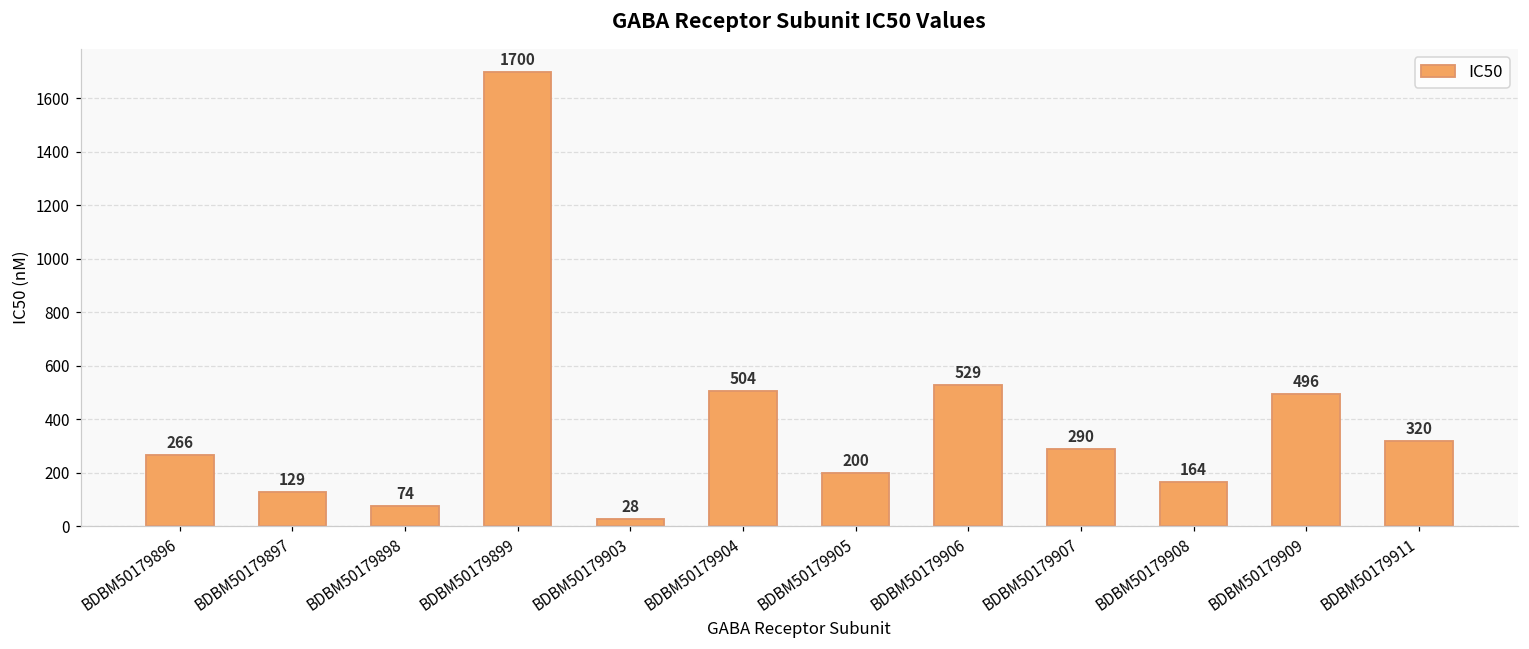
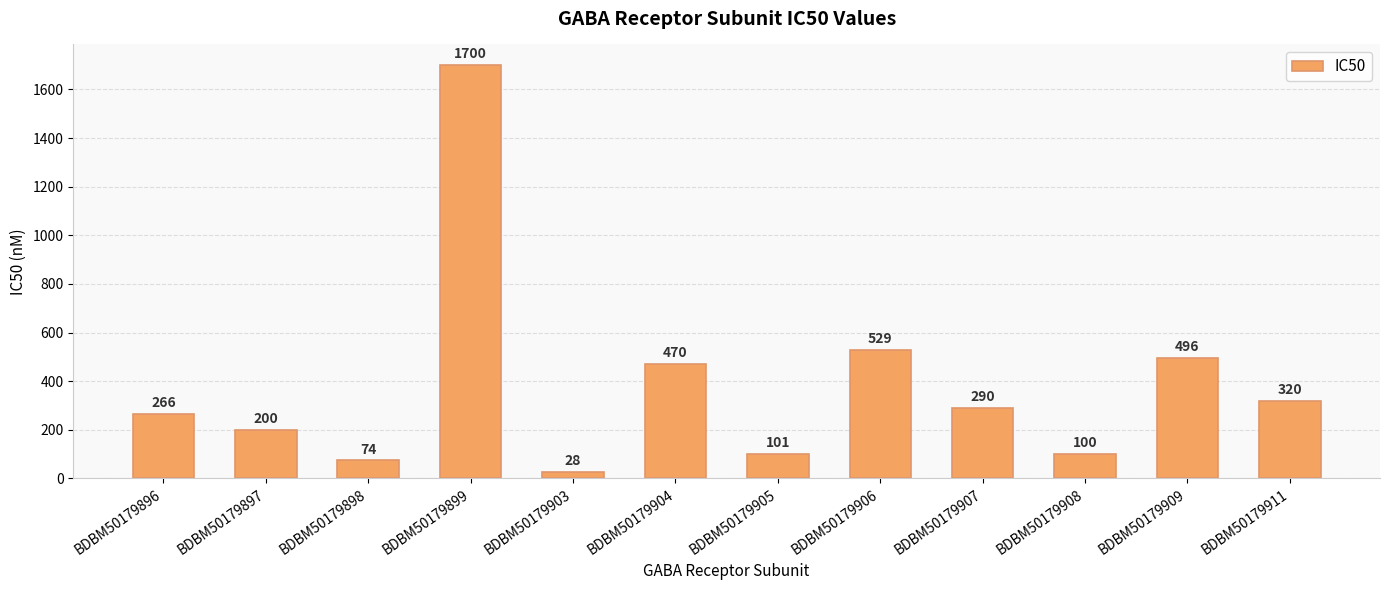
  {
    "BDBM50179896": 266,
-   "BDBM50179897": 129,
+   "BDBM50179897": 200,
    "BDBM50179898": 74,
    "BDBM50179899": 1700,
    "BDBM50179903": 28,
-   "BDBM50179904": 504,
-   "BDBM50179905": 200,
+   "BDBM50179904": 470,
+   "BDBM50179905": 101,
    "BDBM50179906": 529,
    "BDBM50179907": 290,
-   "BDBM50179908": 164,
+   "BDBM50179908": 100,
    "BDBM50179909": 496,
    "BDBM50179911": 320
  }
